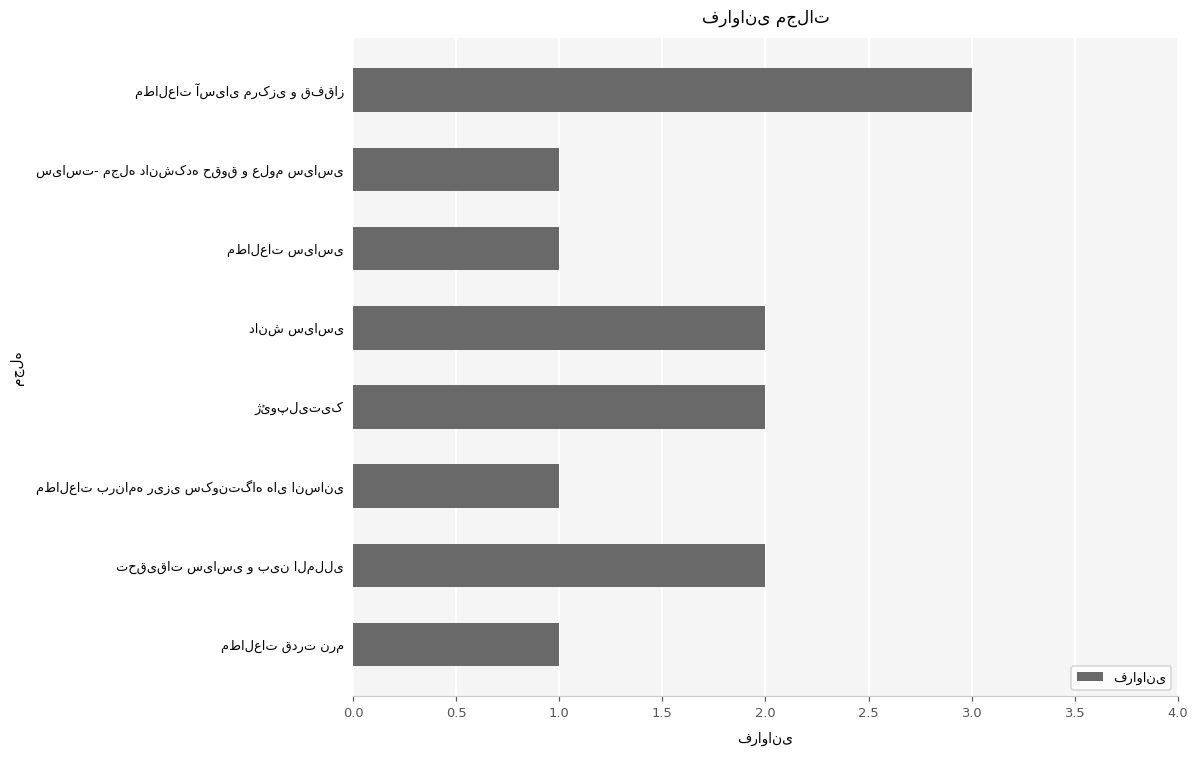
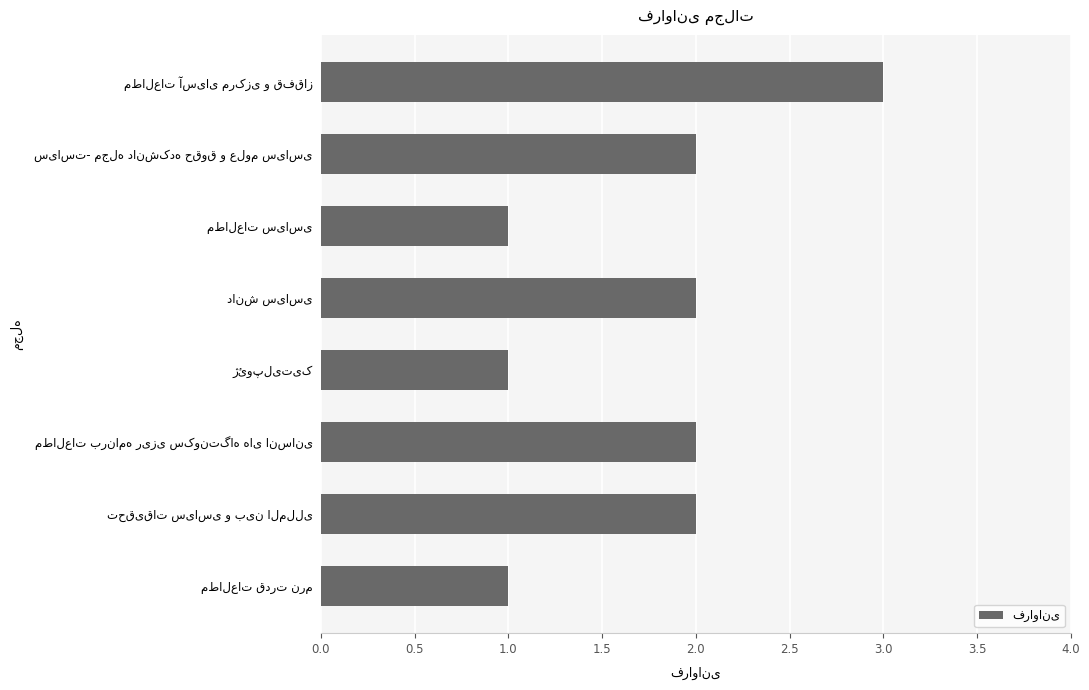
  {
    "مطالعات آسیای مرکزی و قفقاز": 3,
-   "سیاست- مجله دانشکده حقوق و علوم سیاسی": 1,
+   "سیاست- مجله دانشکده حقوق و علوم سیاسی": 2,
    "مطالعات سیاسی": 1,
    "دانش سیاسی": 2,
-   "ژئوپلیتیک": 2,
-   "مطالعات برنامه ریزی سکونتگاه های انسانی": 1,
+   "ژئوپلیتیک": 1,
+   "مطالعات برنامه ریزی سکونتگاه های انسانی": 2,
    "تحقیقات سیاسی و بین المللی": 2,
    "مطالعات قدرت نرم": 1
  }
